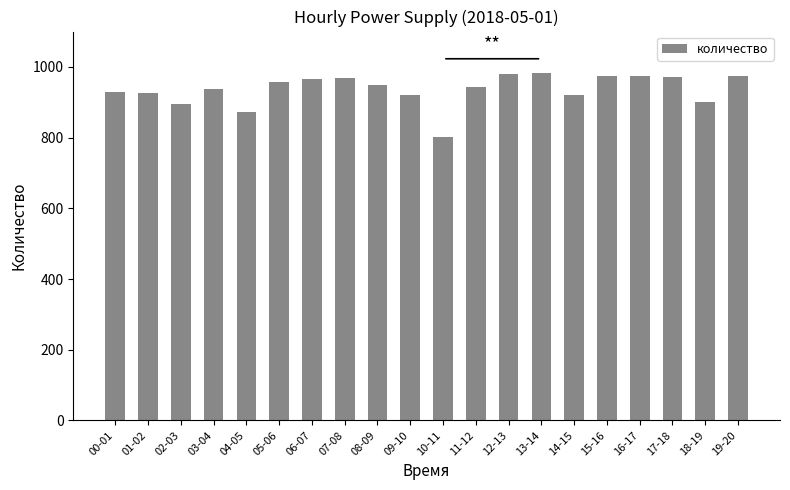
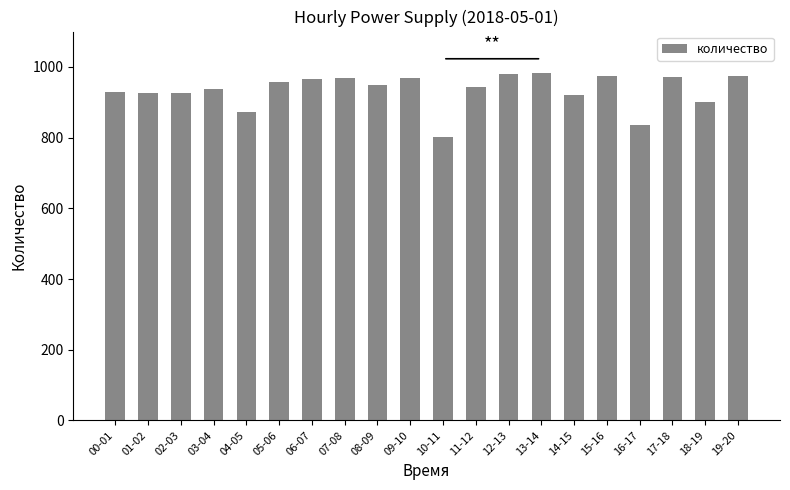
  {
    "00-01": 930,
    "01-02": 930,
-   "02-03": 890,
+   "02-03": 930,
    "03-04": 940,
    "04-05": 870,
    "05-06": 960,
    "06-07": 970,
    "07-08": 970,
    "08-09": 950,
-   "09-10": 920,
+   "09-10": 970,
    "10-11": 800,
    "11-12": 940,
    "12-13": 980,
    "13-14": 980,
    "14-15": 920,
    "15-16": 970,
-   "16-17": 970,
+   "16-17": 840,
    "17-18": 970,
    "18-19": 900,
    "19-20": 970
  }
